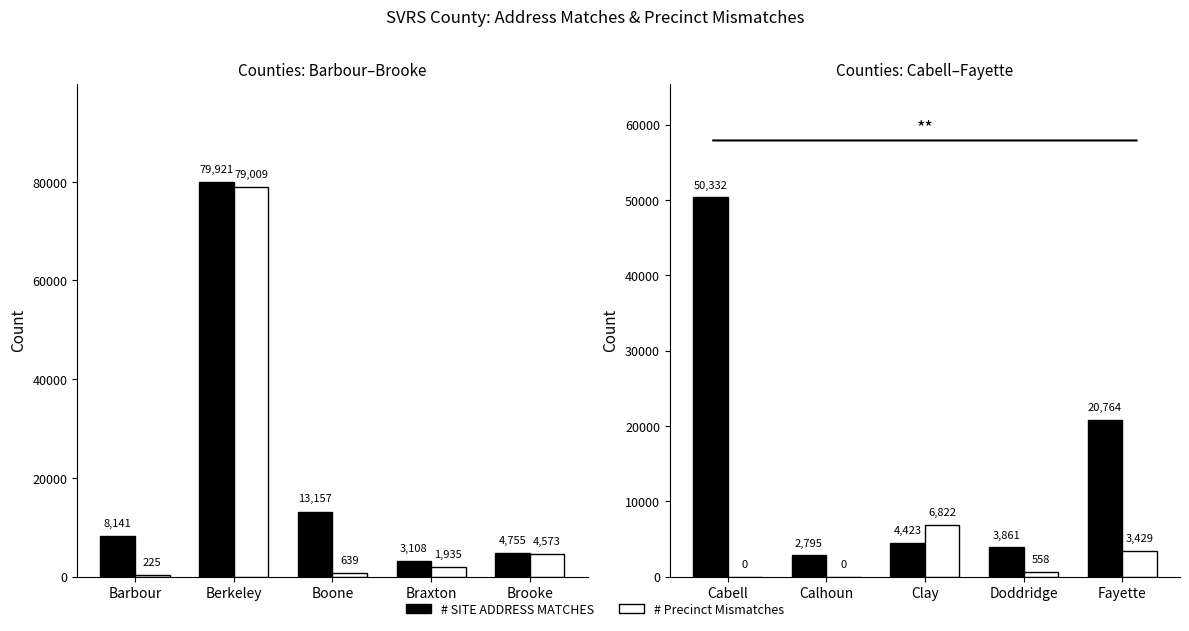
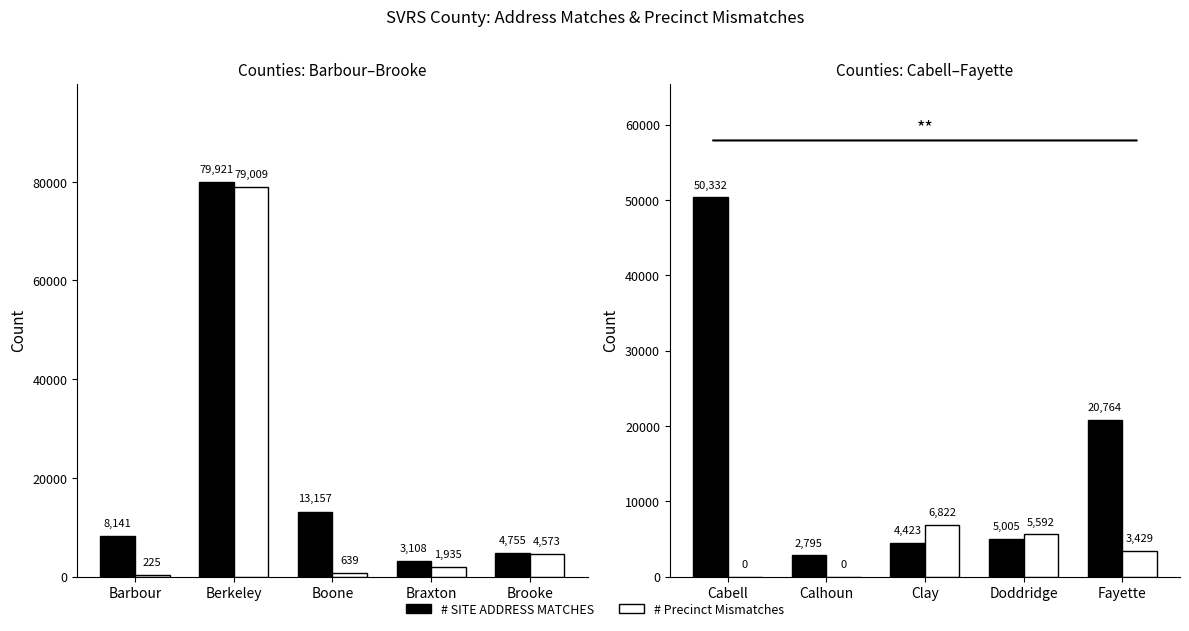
  {
    "Counties: Barbour–Brooke": {
      "# SITE ADDRESS MATCHES": {
        "Barbour": "8,141",
        "Berkeley": "79,921",
        "Boone": "13,157",
        "Braxton": "3,108",
        "Brooke": "4,755"
      },
      "# Precinct Mismatches": {
        "Barbour": "225",
        "Berkeley": "79,009",
        "Boone": "639",
        "Braxton": "1,935",
        "Brooke": "4,573"
      }
    },
    "Counties: Cabell–Fayette": {
      "# SITE ADDRESS MATCHES": {
        "Cabell": "50,332",
        "Calhoun": "2,795",
        "Clay": "4,423",
-       "Doddridge": "3,861",
+       "Doddridge": "5,005",
        "Fayette": "20,764"
      },
      "# Precinct Mismatches": {
        "Cabell": "0",
        "Calhoun": "0",
        "Clay": "6,822",
-       "Doddridge": "558",
+       "Doddridge": "5,592",
        "Fayette": "3,429"
      }
    }
  }
